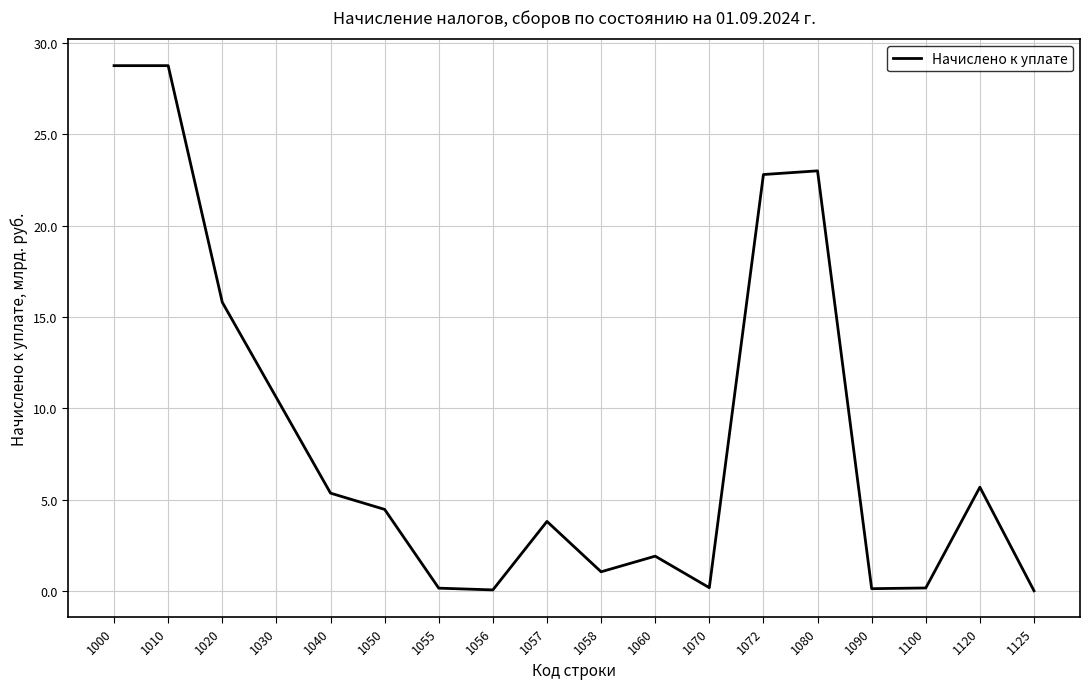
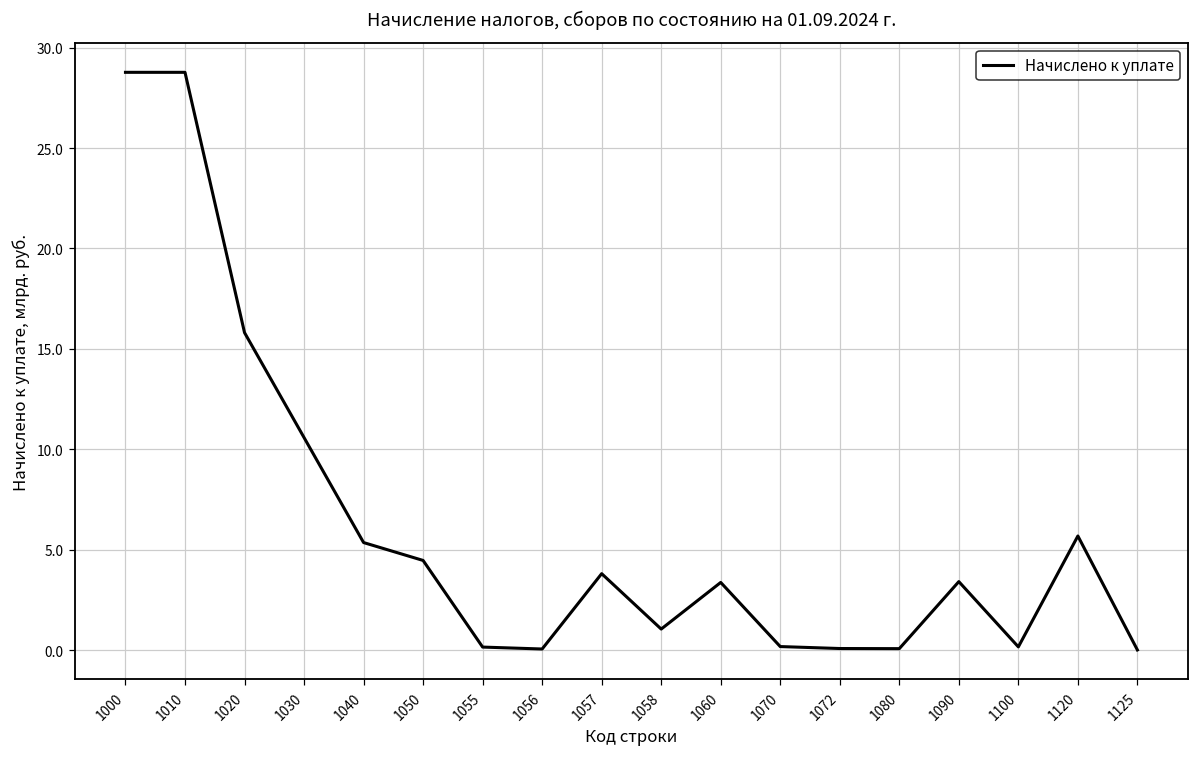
  {
    "1000": 28.8,
    "1010": 28.8,
    "1020": 15.8,
    "1030": 10.6,
    "1040": 5.4,
    "1050": 4.5,
    "1055": 0.1,
    "1056": 0.0,
    "1057": 3.8,
    "1058": 1.0,
-   "1060": 1.9,
+   "1060": 3.4,
    "1070": 0.2,
-   "1072": 22.8,
-   "1080": 23.0,
-   "1090": 0.1,
+   "1072": 0.1,
+   "1080": 0.1,
+   "1090": 3.4,
    "1100": 0.2,
    "1120": 5.7,
    "1125": 0.0
  }
